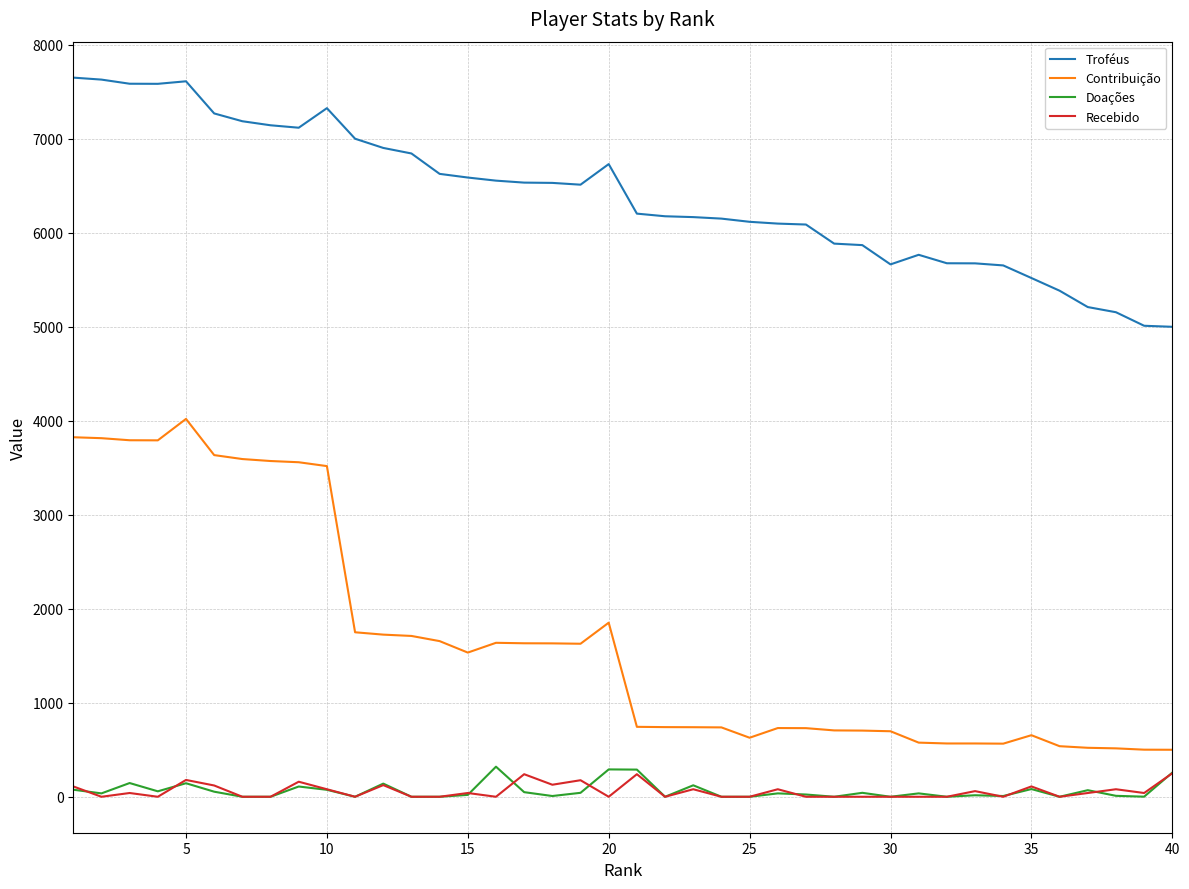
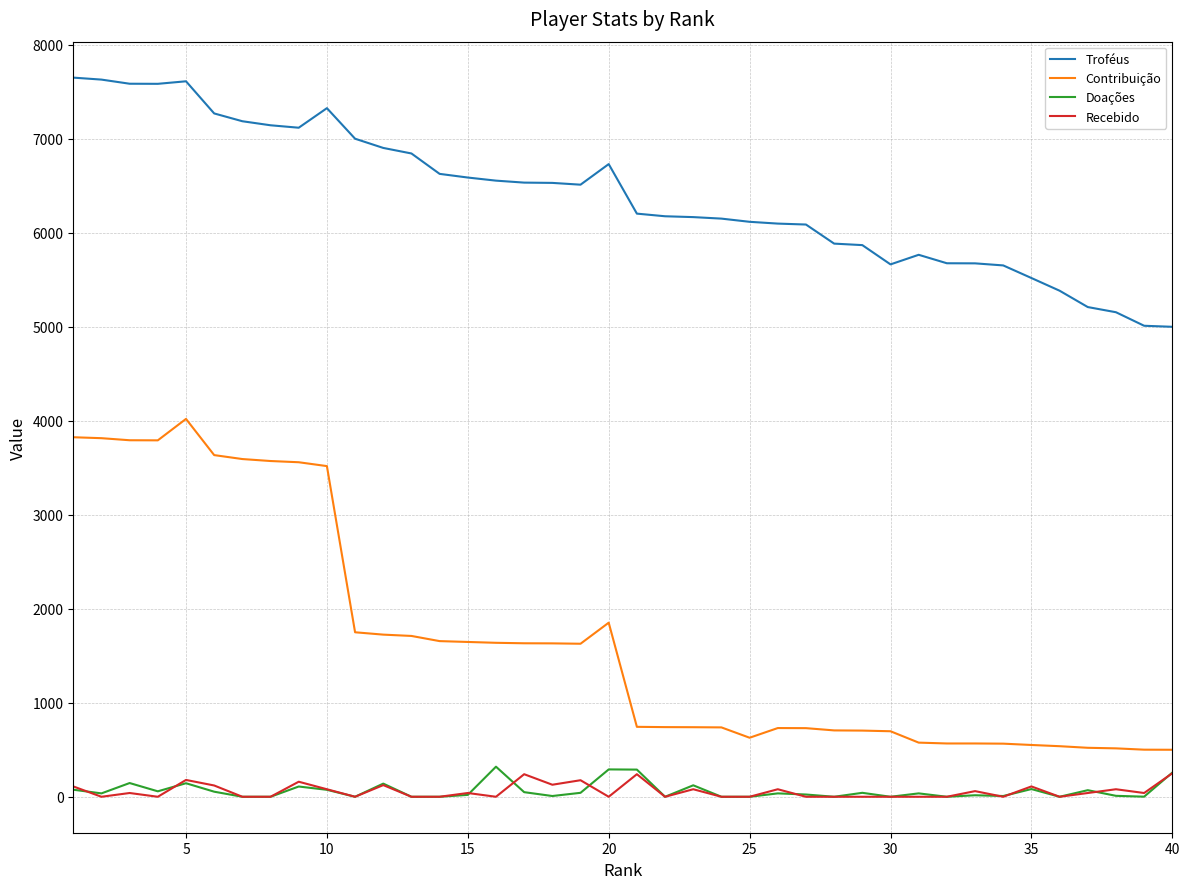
  {
    "Troféus": {
      "5": 7600,
      "10": 7300,
      "15": 6600,
      "20": 6700,
      "25": 6100,
      "30": 5700,
      "35": 5500,
      "40": 5000
    },
    "Contribuição": {
      "5": 4000,
      "10": 3500,
-     "15": 1500,
+     "15": 1600,
      "20": 1900,
      "25": 600,
      "30": 700,
-     "35": 700,
+     "35": 600,
      "40": 500
    },
    "Doações": {
      "5": 100,
      "20": 300,
      "35": 100
    },
    "Recebido": {
      "5": 200,
      "20": 0,
      "35": 100
    }
  }
